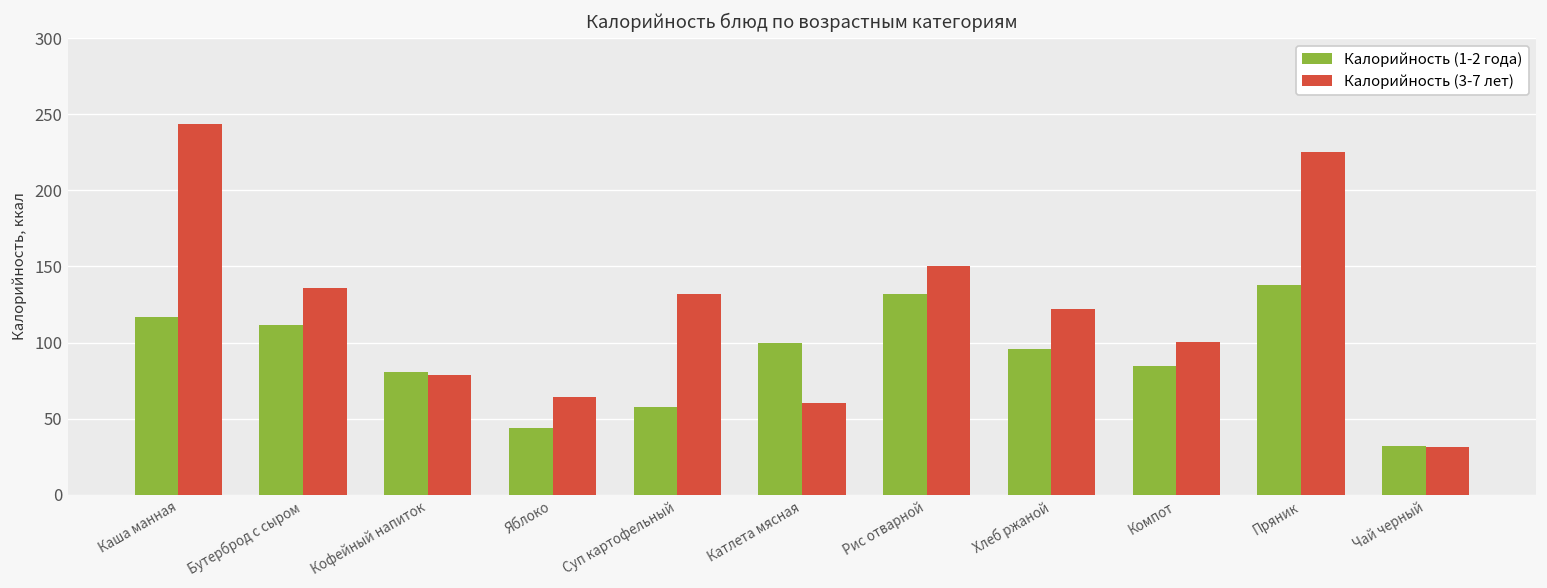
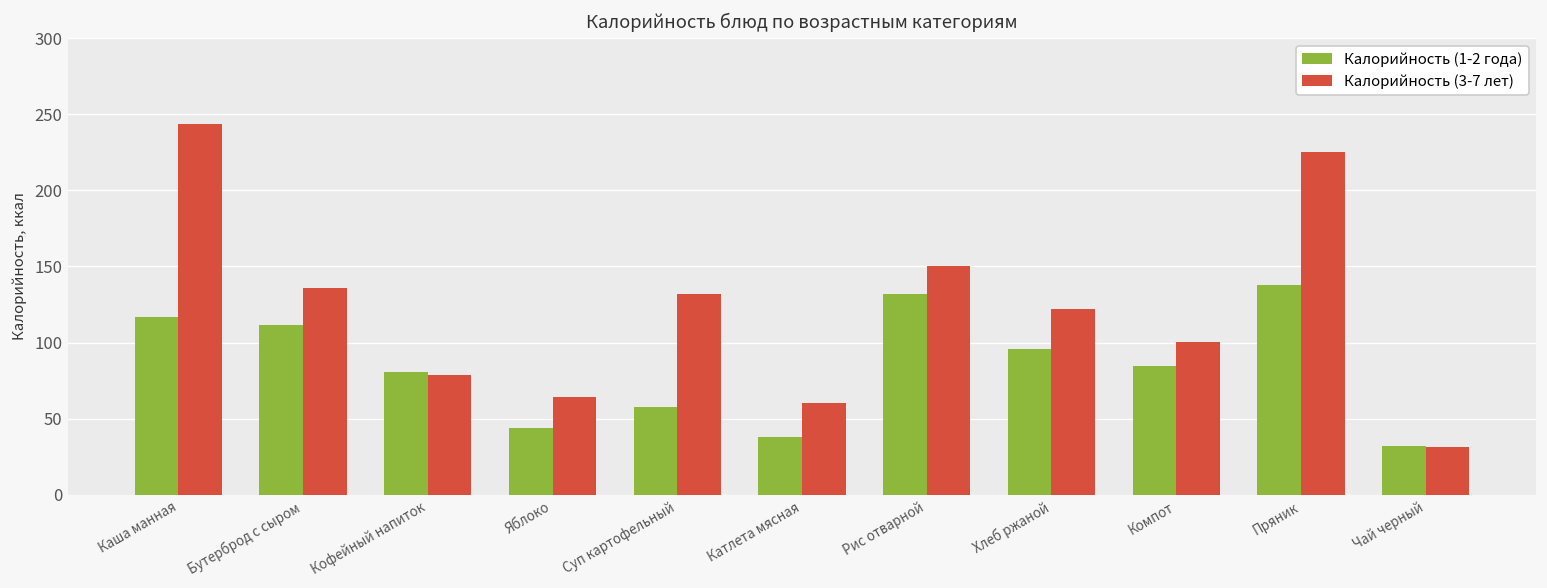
  {
    "Калорийность (1-2 года)": {
      "Каша манная": 117,
      "Бутерброд с сыром": 112,
      "Кофейный напиток": 81,
      "Яблоко": 44,
      "Суп картофельный": 57,
-     "Катлета мясная": 100,
+     "Катлета мясная": 38,
      "Рис отварной": 132,
      "Хлеб ржаной": 96,
      "Компот": 85,
      "Пряник": 138,
      "Чай черный": 32
    },
    "Калорийность (3-7 лет)": {
      "Каша манная": 244,
      "Бутерброд с сыром": 136,
      "Кофейный напиток": 78,
      "Яблоко": 64,
      "Суп картофельный": 132,
      "Катлета мясная": 60,
      "Рис отварной": 150,
      "Хлеб ржаной": 122,
      "Компот": 101,
      "Пряник": 225,
      "Чай черный": 32
    }
  }
